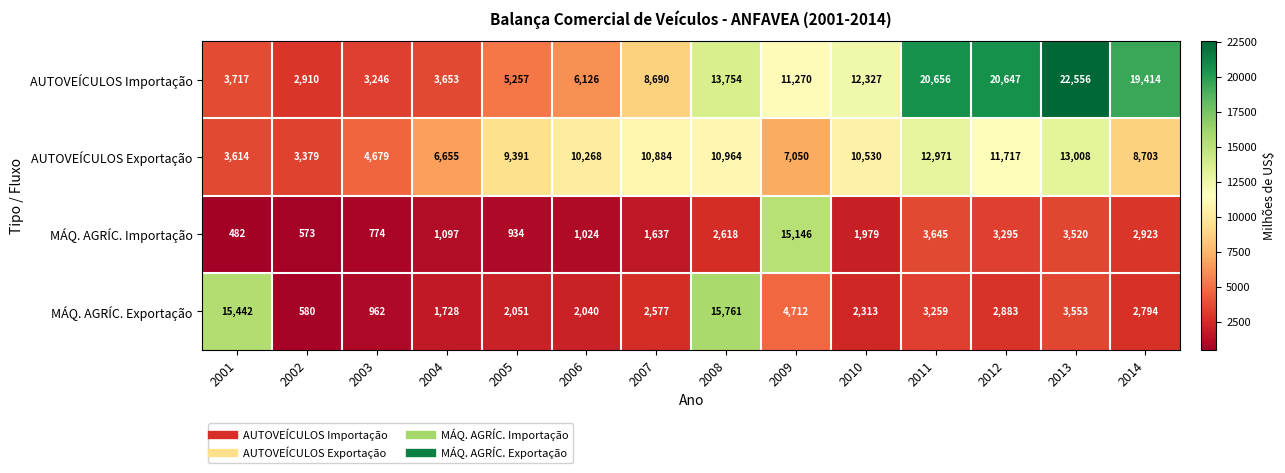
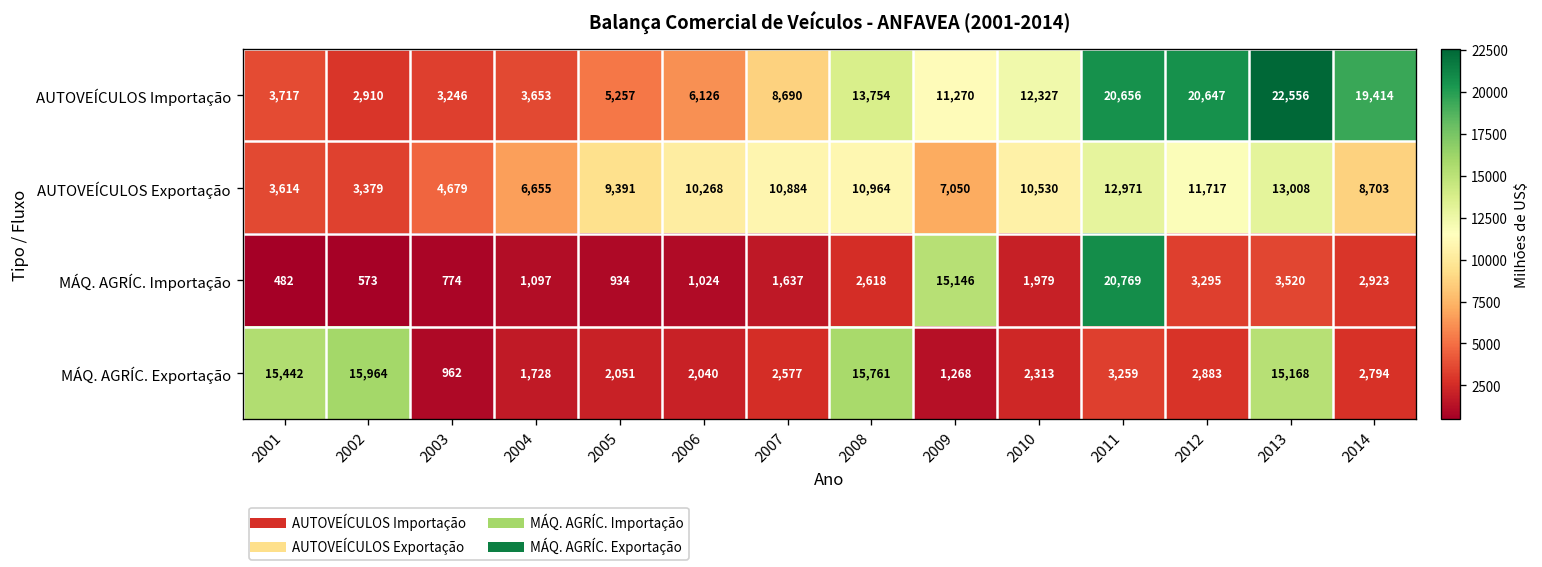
  {
    "AUTOVEÍCULOS Importação": {
      "2001": "3,717",
      "2002": "2,910",
      "2003": "3,246",
      "2004": "3,653",
      "2005": "5,257",
      "2006": "6,126",
      "2007": "8,690",
      "2008": "13,754",
      "2009": "11,270",
      "2010": "12,327",
      "2011": "20,656",
      "2012": "20,647",
      "2013": "22,556",
      "2014": "19,414"
    },
    "AUTOVEÍCULOS Exportação": {
      "2001": "3,614",
      "2002": "3,379",
      "2003": "4,679",
      "2004": "6,655",
      "2005": "9,391",
      "2006": "10,268",
      "2007": "10,884",
      "2008": "10,964",
      "2009": "7,050",
      "2010": "10,530",
      "2011": "12,971",
      "2012": "11,717",
      "2013": "13,008",
      "2014": "8,703"
    },
    "MÁQ. AGRÍC. Importação": {
      "2001": "482",
      "2002": "573",
      "2003": "774",
      "2004": "1,097",
      "2005": "934",
      "2006": "1,024",
      "2007": "1,637",
      "2008": "2,618",
      "2009": "15,146",
      "2010": "1,979",
-     "2011": "3,645",
+     "2011": "20,769",
      "2012": "3,295",
      "2013": "3,520",
      "2014": "2,923"
    },
    "MÁQ. AGRÍC. Exportação": {
      "2001": "15,442",
-     "2002": "580",
+     "2002": "15,964",
      "2003": "962",
      "2004": "1,728",
      "2005": "2,051",
      "2006": "2,040",
      "2007": "2,577",
      "2008": "15,761",
-     "2009": "4,712",
+     "2009": "1,268",
      "2010": "2,313",
      "2011": "3,259",
      "2012": "2,883",
-     "2013": "3,553",
+     "2013": "15,168",
      "2014": "2,794"
    }
  }
